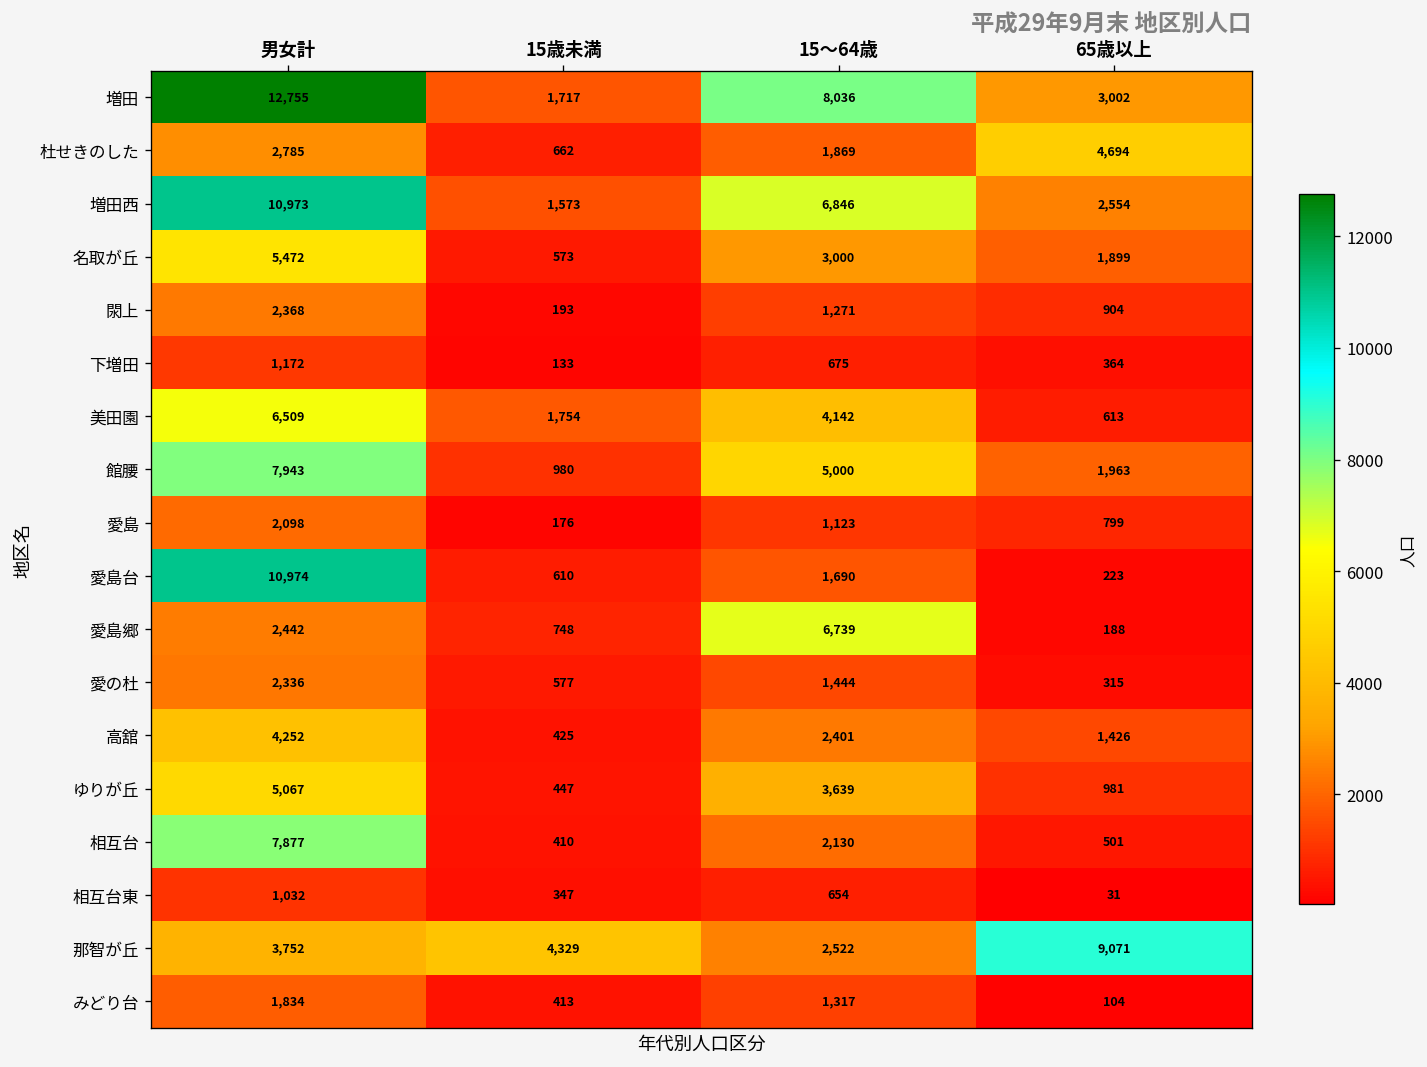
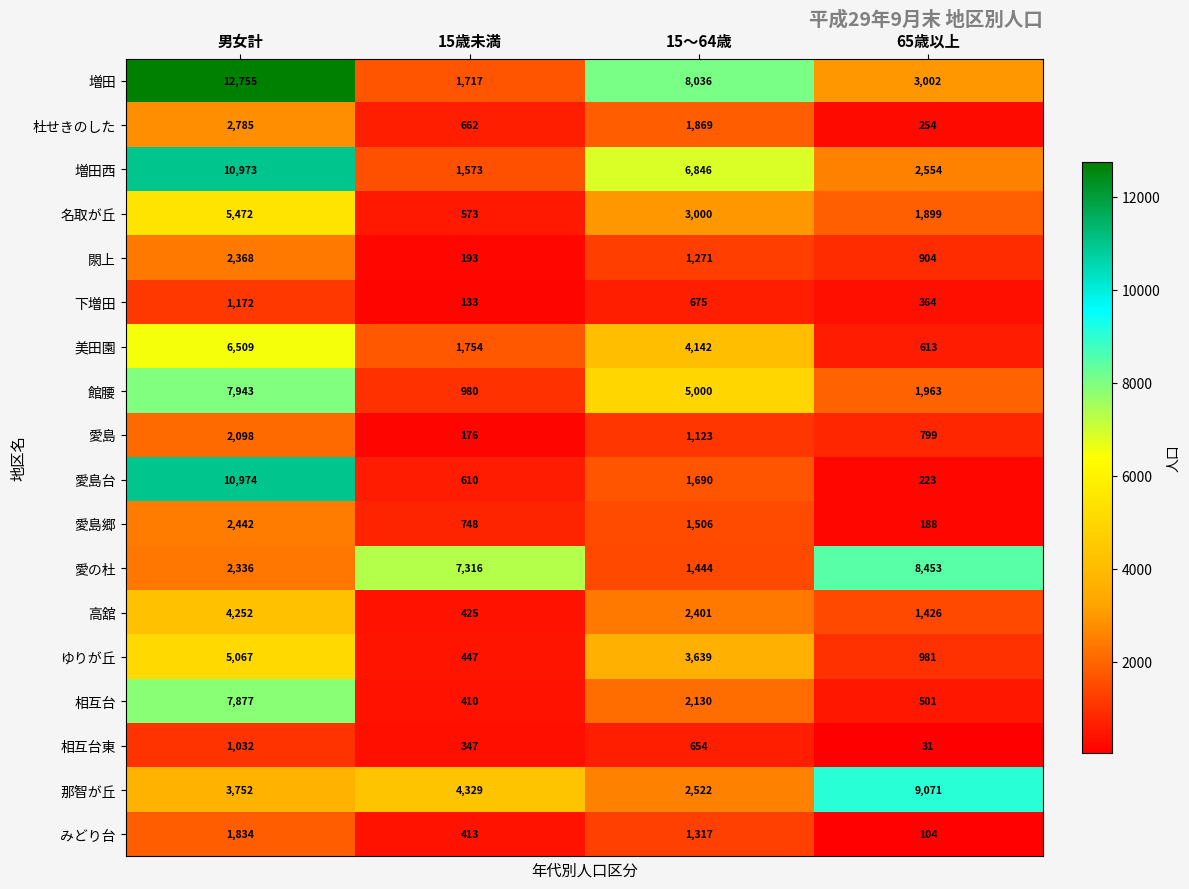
  {
    "増田": {
      "男女計": "12,755",
      "15歳未満": "1,717",
      "15～64歳": "8,036",
      "65歳以上": "3,002"
    },
    "杜せきのした": {
      "男女計": "2,785",
      "15歳未満": "662",
      "15～64歳": "1,869",
-     "65歳以上": "4,694"
+     "65歳以上": "254"
    },
    "増田西": {
      "男女計": "10,973",
      "15歳未満": "1,573",
      "15～64歳": "6,846",
      "65歳以上": "2,554"
    },
    "名取が丘": {
      "男女計": "5,472",
      "15歳未満": "573",
      "15～64歳": "3,000",
      "65歳以上": "1,899"
    },
    "閖上": {
      "男女計": "2,368",
      "15歳未満": "193",
      "15～64歳": "1,271",
      "65歳以上": "904"
    },
    "下増田": {
      "男女計": "1,172",
      "15歳未満": "133",
      "15～64歳": "675",
      "65歳以上": "364"
    },
    "美田園": {
      "男女計": "6,509",
      "15歳未満": "1,754",
      "15～64歳": "4,142",
      "65歳以上": "613"
    },
    "館腰": {
      "男女計": "7,943",
      "15歳未満": "980",
      "15～64歳": "5,000",
      "65歳以上": "1,963"
    },
    "愛島": {
      "男女計": "2,098",
      "15歳未満": "176",
      "15～64歳": "1,123",
      "65歳以上": "799"
    },
    "愛島台": {
      "男女計": "10,974",
      "15歳未満": "610",
      "15～64歳": "1,690",
      "65歳以上": "223"
    },
    "愛島郷": {
      "男女計": "2,442",
      "15歳未満": "748",
-     "15～64歳": "6,739",
+     "15～64歳": "1,506",
      "65歳以上": "188"
    },
    "愛の杜": {
      "男女計": "2,336",
-     "15歳未満": "577",
+     "15歳未満": "7,316",
      "15～64歳": "1,444",
-     "65歳以上": "315"
+     "65歳以上": "8,453"
    },
    "高舘": {
      "男女計": "4,252",
      "15歳未満": "425",
      "15～64歳": "2,401",
      "65歳以上": "1,426"
    },
    "ゆりが丘": {
      "男女計": "5,067",
      "15歳未満": "447",
      "15～64歳": "3,639",
      "65歳以上": "981"
    },
    "相互台": {
      "男女計": "7,877",
      "15歳未満": "410",
      "15～64歳": "2,130",
      "65歳以上": "501"
    },
    "相互台東": {
      "男女計": "1,032",
      "15歳未満": "347",
      "15～64歳": "654",
      "65歳以上": "31"
    },
    "那智が丘": {
      "男女計": "3,752",
      "15歳未満": "4,329",
      "15～64歳": "2,522",
      "65歳以上": "9,071"
    },
    "みどり台": {
      "男女計": "1,834",
      "15歳未満": "413",
      "15～64歳": "1,317",
      "65歳以上": "104"
    }
  }
